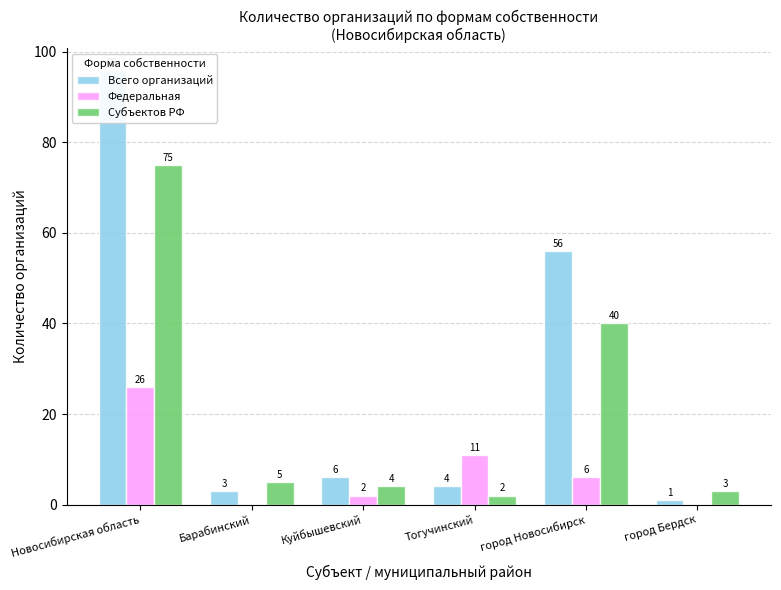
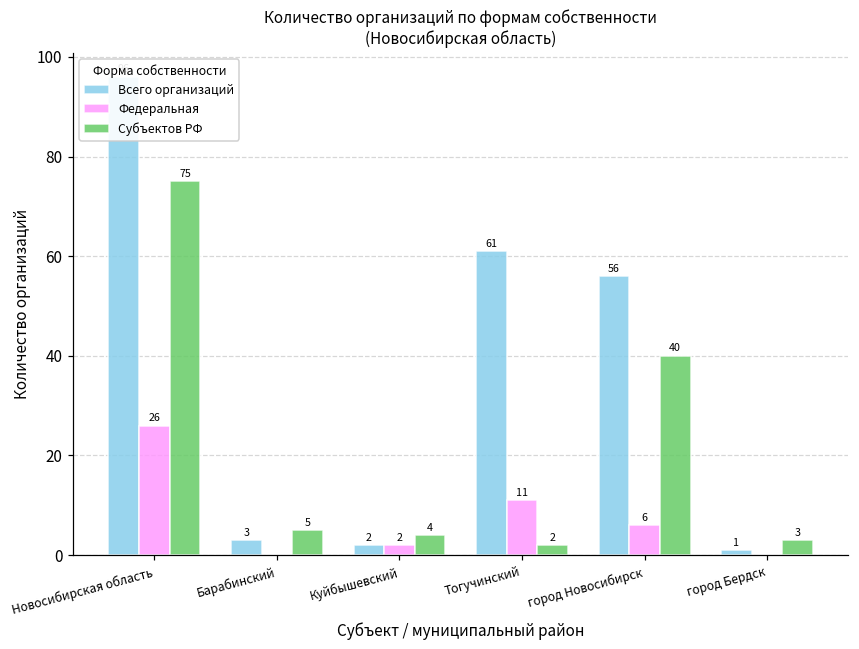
  {
    "Всего организаций": {
      "Барабинский": 3,
-     "Куйбышевский": 6,
-     "Тогучинский": 4,
+     "Куйбышевский": 2,
+     "Тогучинский": 61,
      "город Новосибирск": 56,
      "город Бердск": 1
    },
    "Федеральная": {
      "Новосибирская область": 26,
      "Куйбышевский": 2,
      "Тогучинский": 11,
      "город Новосибирск": 6
    },
    "Субъектов РФ": {
      "Новосибирская область": 75,
      "Барабинский": 5,
      "Куйбышевский": 4,
      "Тогучинский": 2,
      "город Новосибирск": 40,
      "город Бердск": 3
    }
  }
